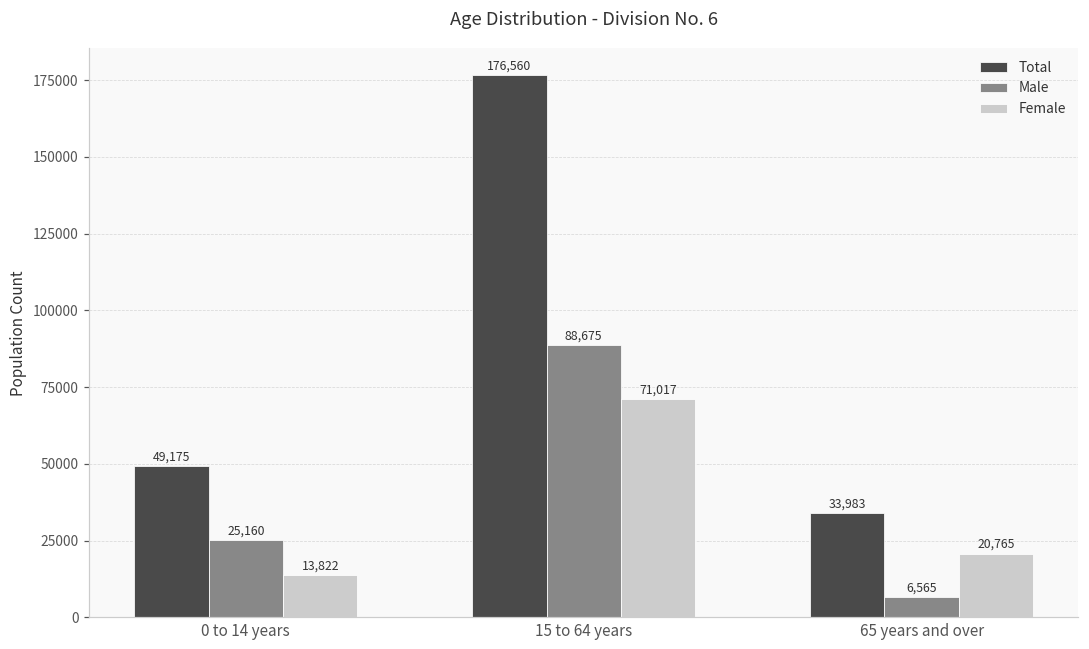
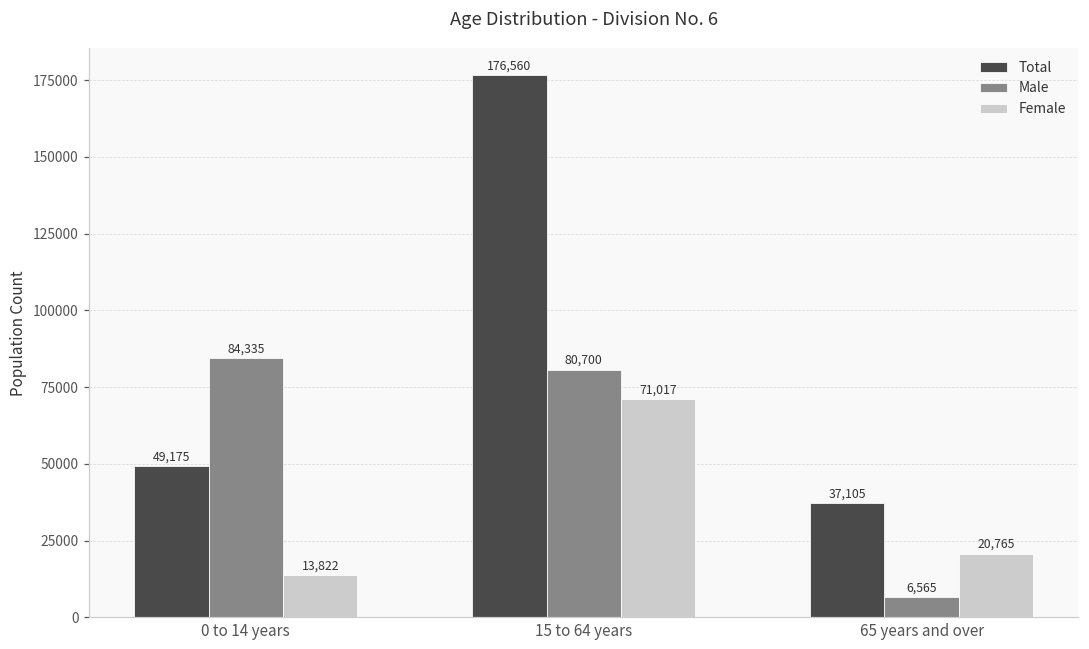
  {
    "Total": {
      "0 to 14 years": "49,175",
      "15 to 64 years": "176,560",
-     "65 years and over": "33,983"
+     "65 years and over": "37,105"
    },
    "Male": {
-     "0 to 14 years": "25,160",
-     "15 to 64 years": "88,675",
+     "0 to 14 years": "84,335",
+     "15 to 64 years": "80,700",
      "65 years and over": "6,565"
    },
    "Female": {
      "0 to 14 years": "13,822",
      "15 to 64 years": "71,017",
      "65 years and over": "20,765"
    }
  }
